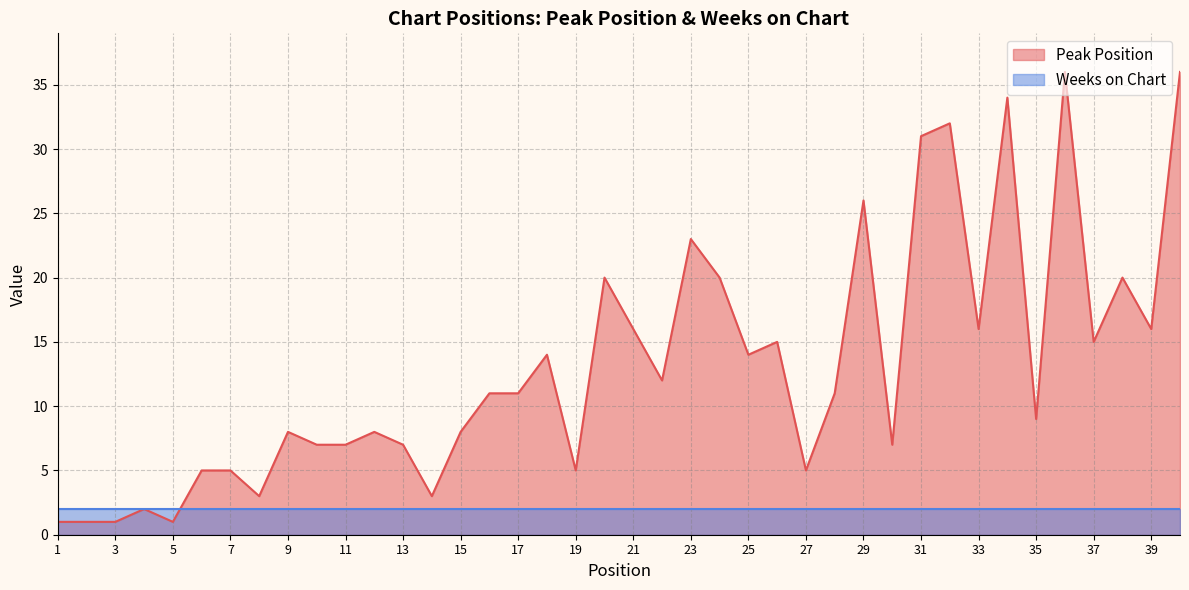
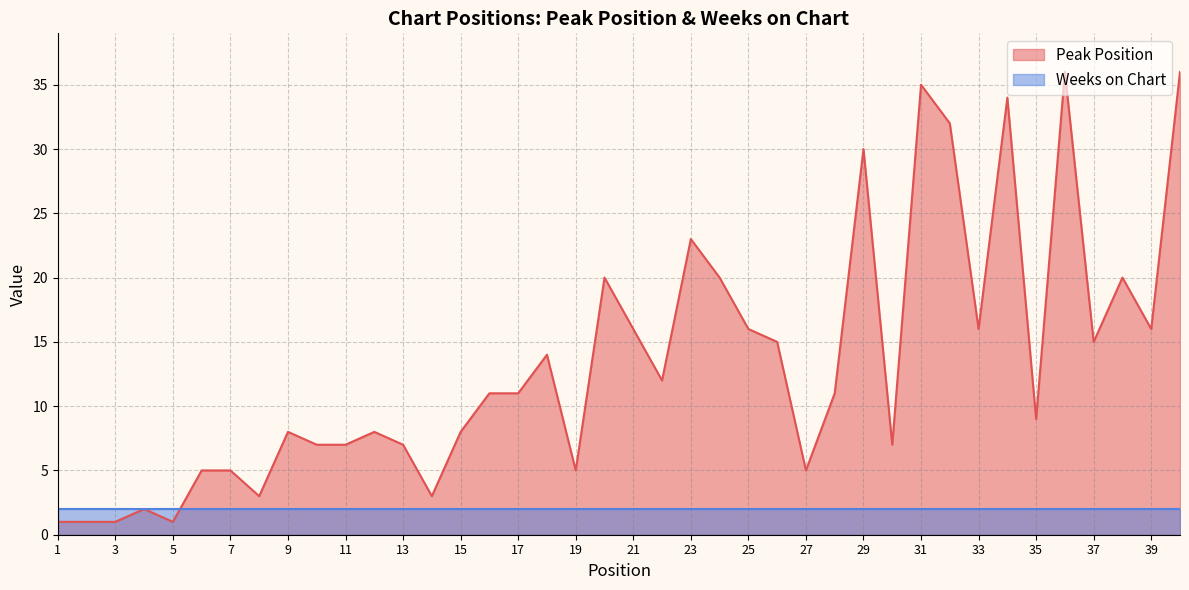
  {
    "Peak Position": {
      "1": 1,
      "3": 1,
      "5": 1,
      "7": 5,
      "9": 8,
      "11": 7,
      "13": 7,
      "15": 8,
      "17": 11,
      "19": 5,
      "21": 16,
      "23": 23,
-     "25": 14,
+     "25": 16,
      "27": 5,
-     "29": 26,
-     "31": 31,
+     "29": 30,
+     "31": 35,
      "33": 16,
      "35": 9,
      "37": 15,
      "39": 16
    },
    "Weeks on Chart": {
      "1": 2,
      "3": 2,
      "5": 2,
      "7": 2,
      "9": 2,
      "11": 2,
      "13": 2,
      "15": 2,
      "17": 2,
      "19": 2,
      "21": 2,
      "23": 2,
      "25": 2,
      "27": 2,
      "29": 2,
      "31": 2,
      "33": 2,
      "35": 2,
      "37": 2,
      "39": 2
    }
  }
